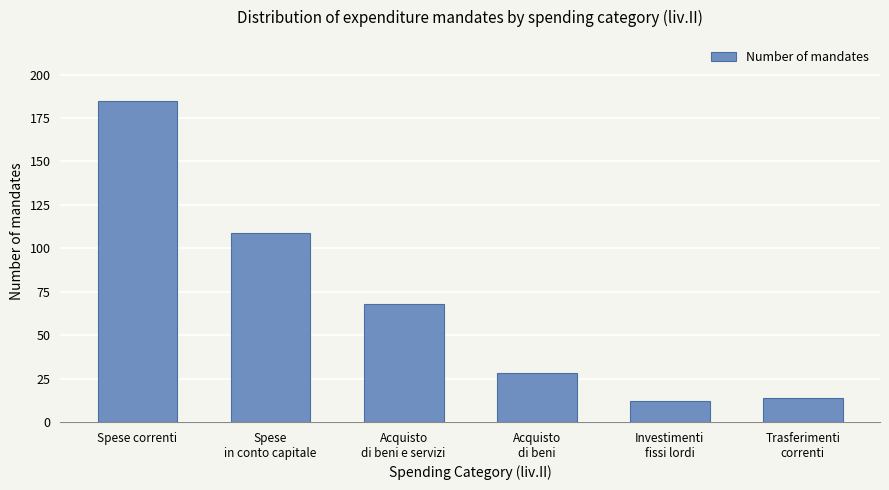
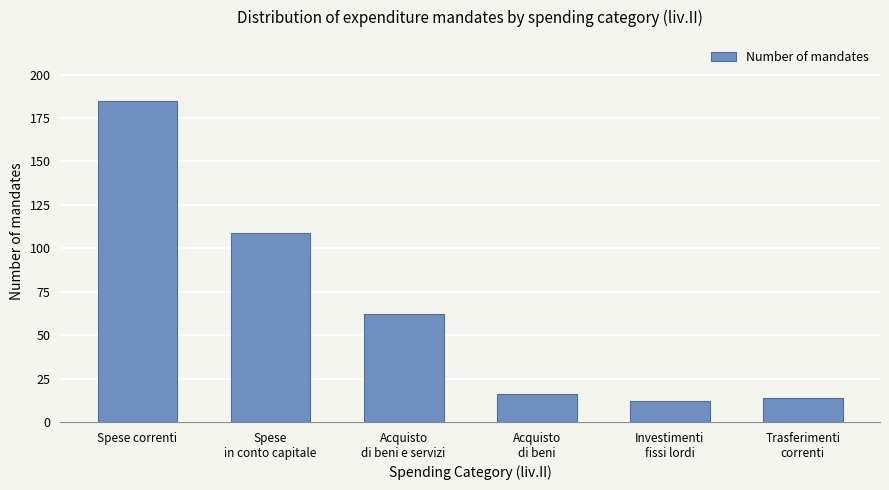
  {
    "Spese correnti": 185,
    "Spese in conto capitale": 109,
-   "Acquisto di beni e servizi": 68,
-   "Acquisto di beni": 28,
+   "Acquisto di beni e servizi": 62,
+   "Acquisto di beni": 16,
    "Investimenti fissi lordi": 12,
    "Trasferimenti correnti": 14
  }
